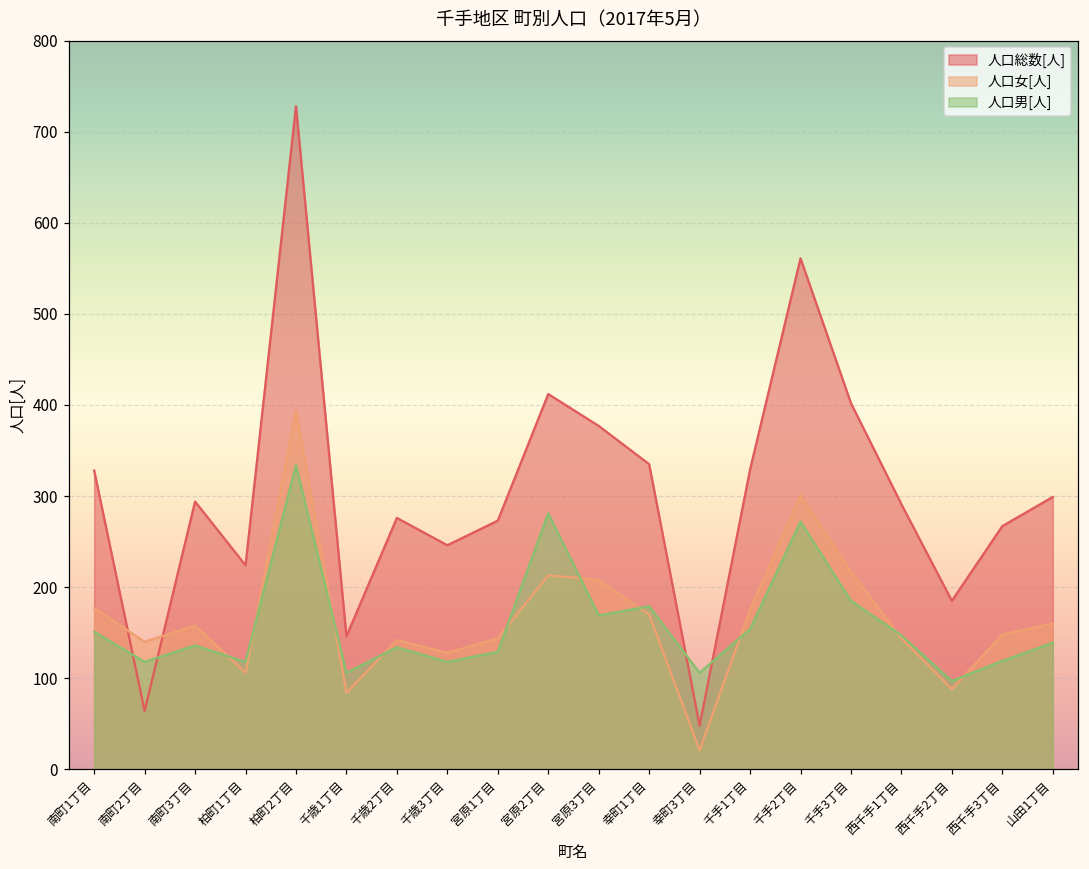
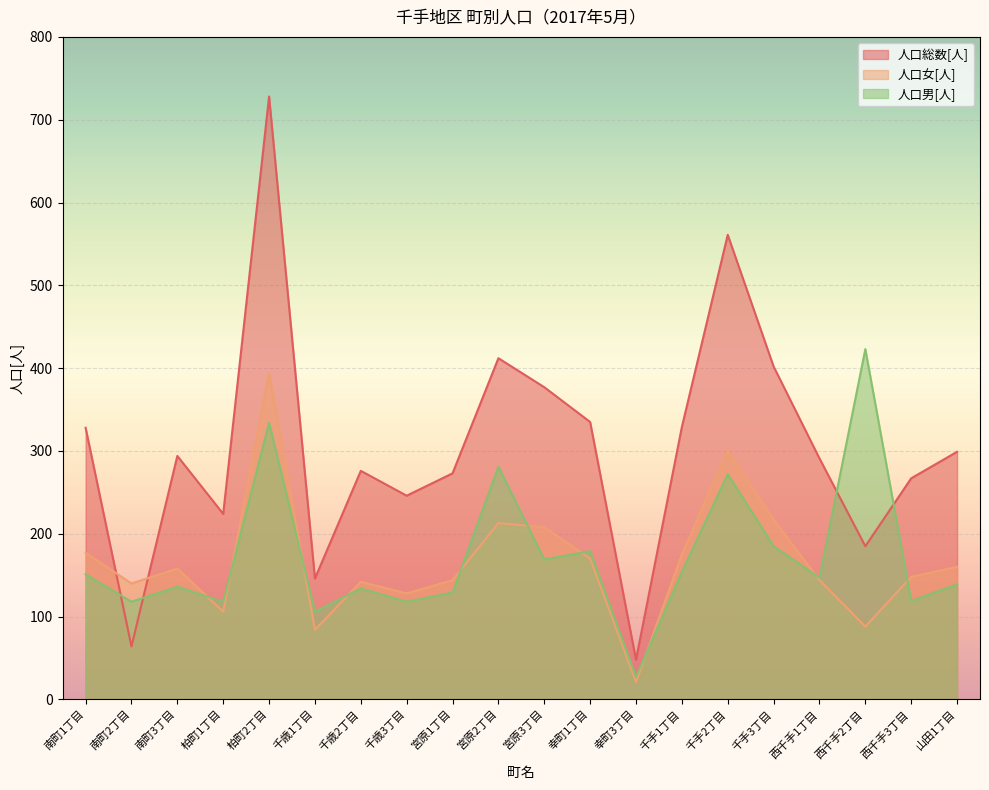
  {
    "人口総数[人]": {
      "南町1丁目": 330,
      "南町2丁目": 60,
      "南町3丁目": 290,
      "柏町1丁目": 220,
      "柏町2丁目": 730,
      "千歳1丁目": 150,
      "千歳2丁目": 280,
      "千歳3丁目": 250,
      "宮原1丁目": 270,
      "宮原2丁目": 410,
      "宮原3丁目": 380,
      "幸町1丁目": 340,
      "幸町3丁目": 50,
      "千手1丁目": 330,
      "千手2丁目": 560,
      "千手3丁目": 400,
      "西千手1丁目": 290,
      "西千手2丁目": 190,
      "西千手3丁目": 270,
      "山田1丁目": 300
    },
    "人口女[人]": {
      "南町1丁目": 180,
      "南町2丁目": 140,
      "南町3丁目": 160,
      "柏町1丁目": 110,
      "柏町2丁目": 390,
      "千歳1丁目": 80,
      "千歳2丁目": 140,
      "千歳3丁目": 130,
      "宮原1丁目": 140,
      "宮原2丁目": 210,
      "宮原3丁目": 210,
      "幸町1丁目": 170,
      "幸町3丁目": 20,
      "千手1丁目": 180,
      "千手2丁目": 300,
      "千手3丁目": 220,
      "西千手2丁目": 90,
      "西千手3丁目": 150,
      "山田1丁目": 160
    },
    "人口男[人]": {
      "南町1丁目": 150,
      "南町2丁目": 120,
      "南町3丁目": 140,
      "柏町1丁目": 120,
      "柏町2丁目": 330,
      "千歳1丁目": 110,
      "千歳2丁目": 130,
      "千歳3丁目": 120,
      "宮原1丁目": 130,
      "宮原2丁目": 280,
      "宮原3丁目": 170,
      "幸町1丁目": 180,
-     "幸町3丁目": 110,
+     "幸町3丁目": 30,
      "千手1丁目": 150,
      "千手2丁目": 270,
      "千手3丁目": 190,
-     "西千手2丁目": 100,
+     "西千手2丁目": 420,
      "西千手3丁目": 120,
      "山田1丁目": 140
    }
  }
